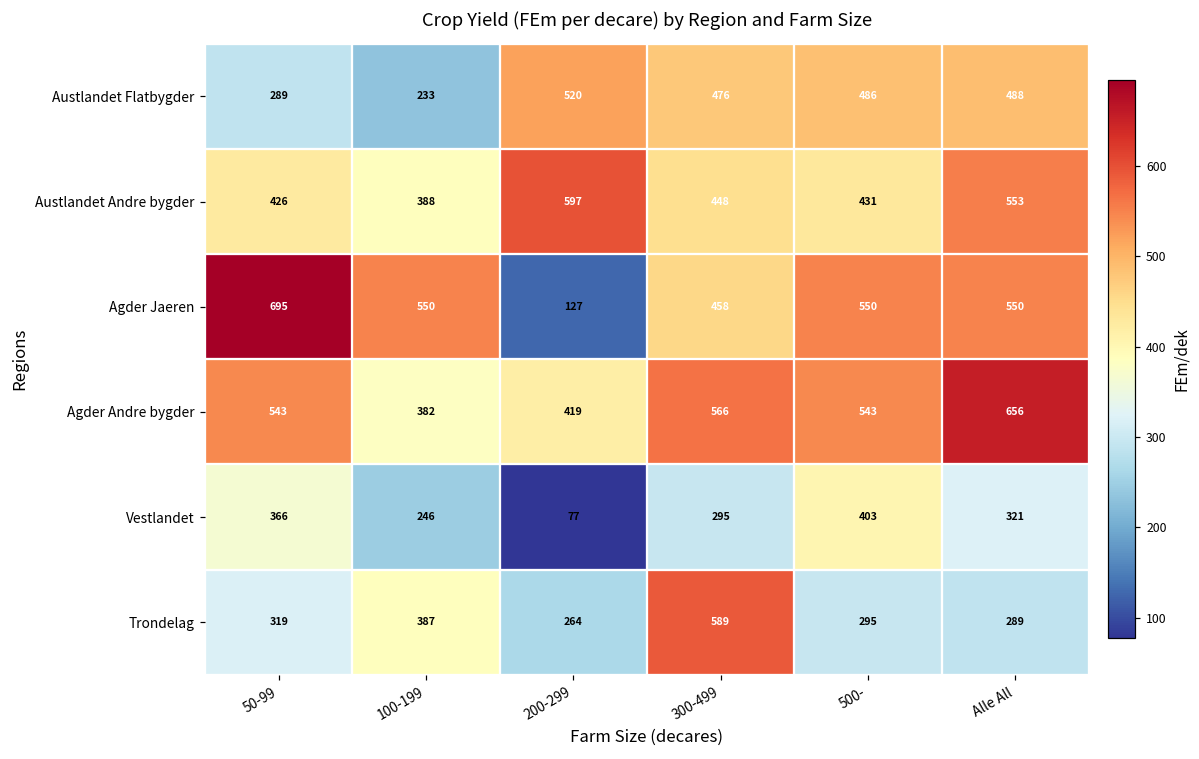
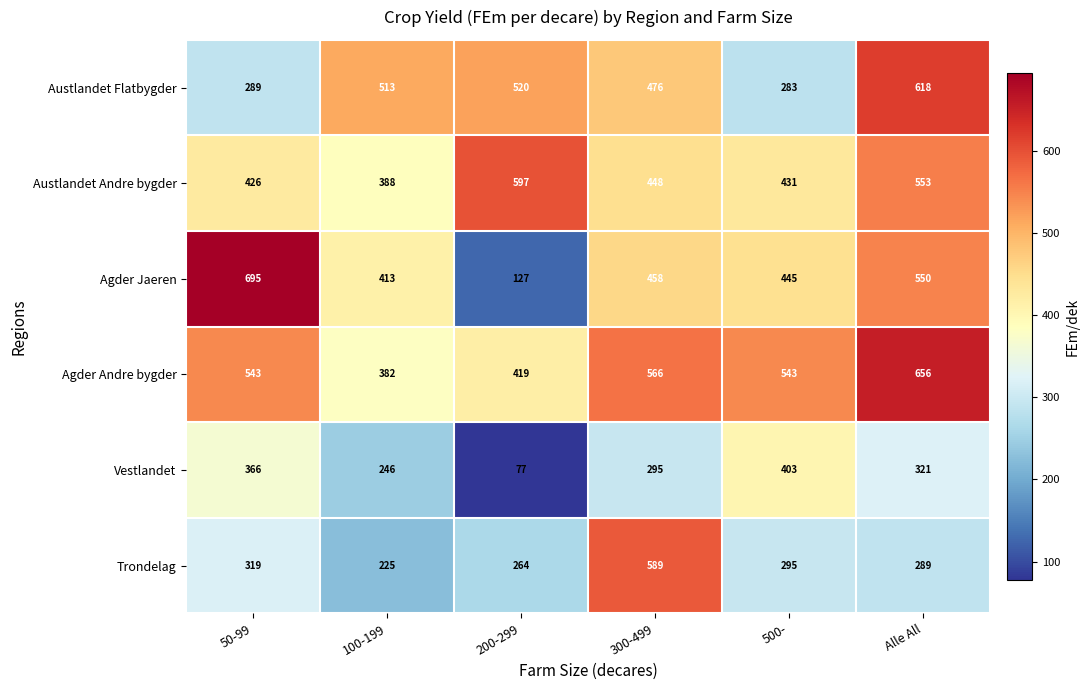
  {
    "Austlandet Flatbygder": {
      "50-99": 289,
-     "100-199": 233,
+     "100-199": 513,
      "200-299": 520,
      "300-499": 476,
-     "500-": 486,
-     "Alle All": 488
+     "500-": 283,
+     "Alle All": 618
    },
    "Austlandet Andre bygder": {
      "50-99": 426,
      "100-199": 388,
      "200-299": 597,
      "300-499": 448,
      "500-": 431,
      "Alle All": 553
    },
    "Agder Jaeren": {
      "50-99": 695,
-     "100-199": 550,
+     "100-199": 413,
      "200-299": 127,
      "300-499": 458,
-     "500-": 550,
+     "500-": 445,
      "Alle All": 550
    },
    "Agder Andre bygder": {
      "50-99": 543,
      "100-199": 382,
      "200-299": 419,
      "300-499": 566,
      "500-": 543,
      "Alle All": 656
    },
    "Vestlandet": {
      "50-99": 366,
      "100-199": 246,
      "200-299": 77,
      "300-499": 295,
      "500-": 403,
      "Alle All": 321
    },
    "Trondelag": {
      "50-99": 319,
-     "100-199": 387,
+     "100-199": 225,
      "200-299": 264,
      "300-499": 589,
      "500-": 295,
      "Alle All": 289
    }
  }
